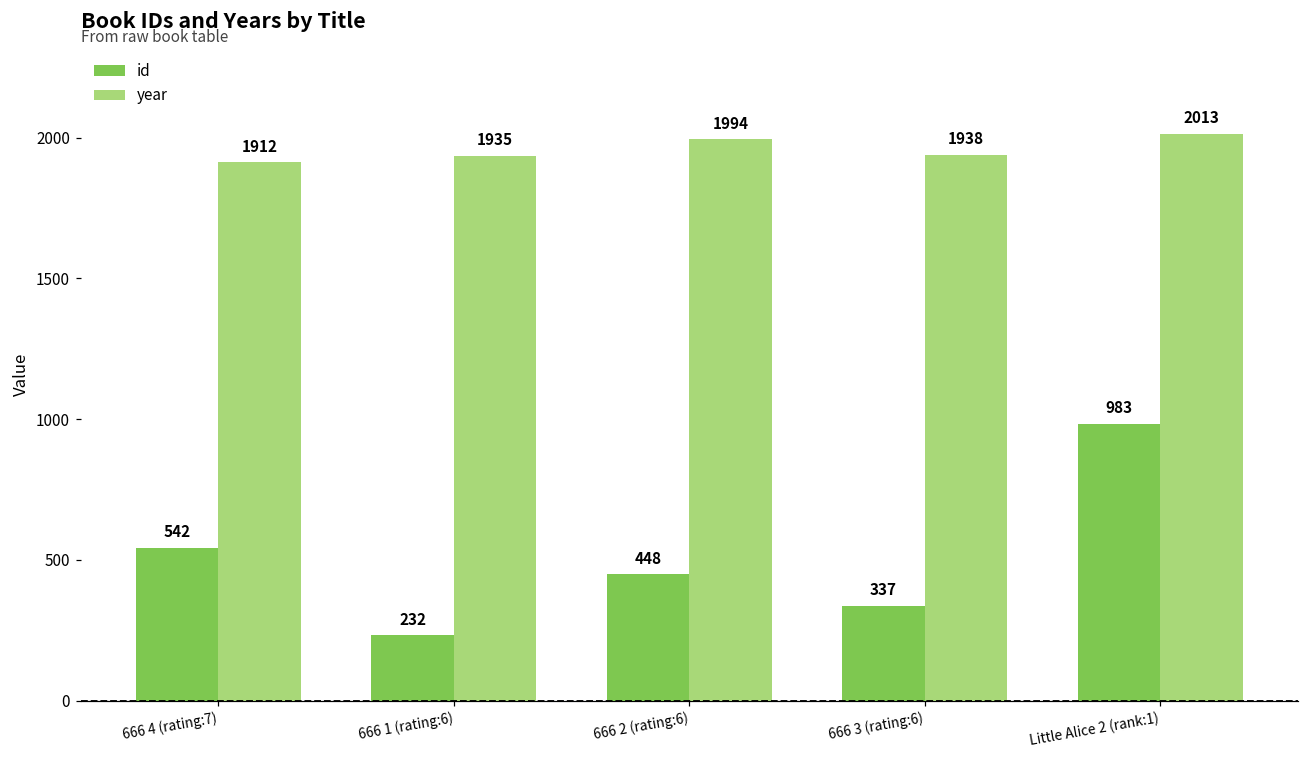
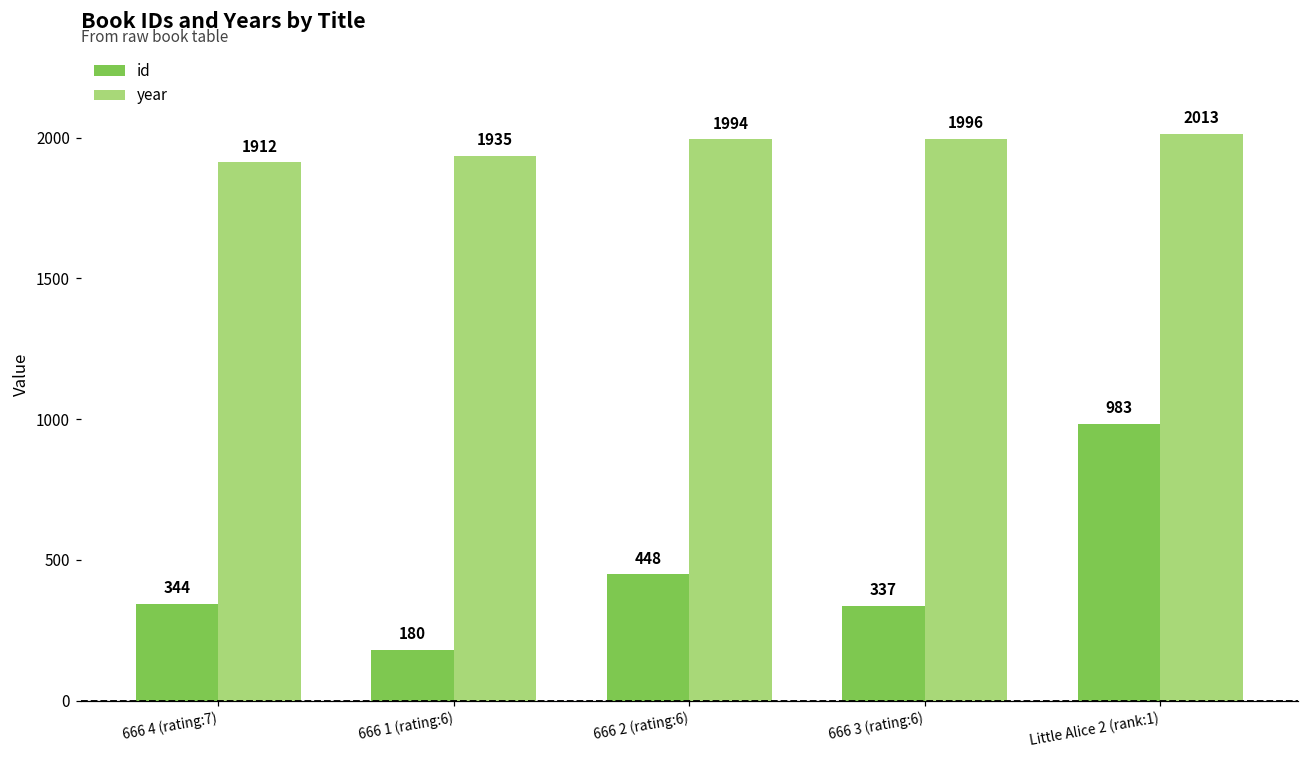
  {
    "id": {
-     "666 4 (rating:7)": 542,
-     "666 1 (rating:6)": 232,
+     "666 4 (rating:7)": 344,
+     "666 1 (rating:6)": 180,
      "666 2 (rating:6)": 448,
      "666 3 (rating:6)": 337,
      "Little Alice 2 (rank:1)": 983
    },
    "year": {
      "666 4 (rating:7)": 1912,
      "666 1 (rating:6)": 1935,
      "666 2 (rating:6)": 1994,
-     "666 3 (rating:6)": 1938,
+     "666 3 (rating:6)": 1996,
      "Little Alice 2 (rank:1)": 2013
    }
  }
